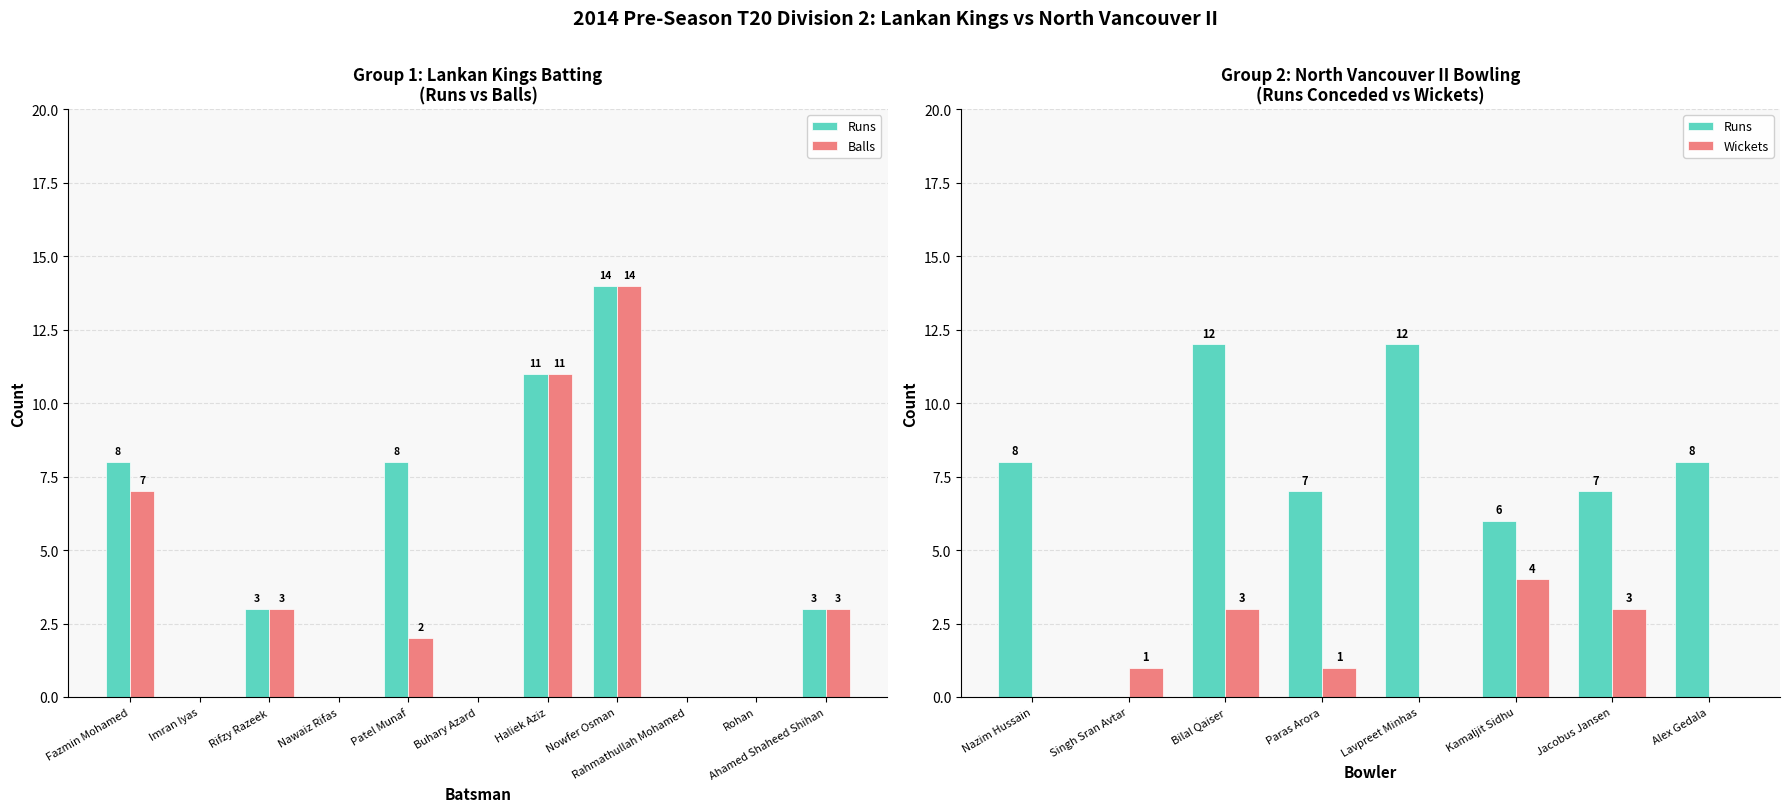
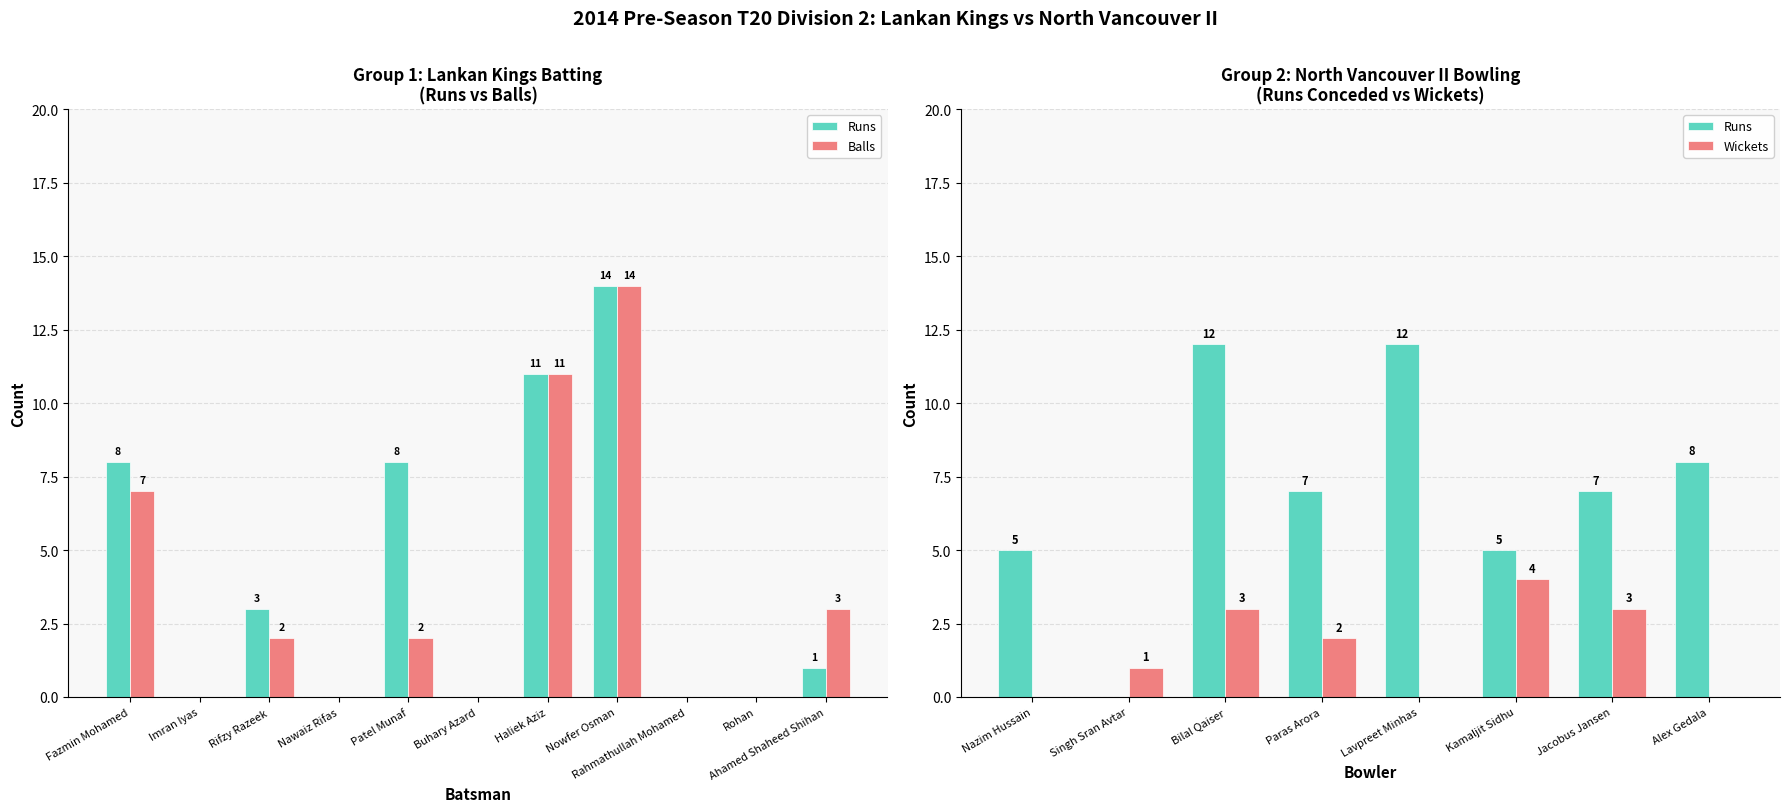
  {
    "Group 1: Lankan Kings Batting (Runs vs Balls)": {
      "Runs": {
        "Fazmin Mohamed": 8,
        "Rifzy Razeek": 3,
        "Patel Munaf": 8,
        "Haliek Aziz": 11,
        "Nowfer Osman": 14,
-       "Ahamed Shaheed Shihan": 3
+       "Ahamed Shaheed Shihan": 1
      },
      "Balls": {
        "Fazmin Mohamed": 7,
-       "Rifzy Razeek": 3,
+       "Rifzy Razeek": 2,
        "Patel Munaf": 2,
        "Haliek Aziz": 11,
        "Nowfer Osman": 14,
        "Ahamed Shaheed Shihan": 3
      }
    },
    "Group 2: North Vancouver II Bowling (Runs Conceded vs Wickets)": {
      "Runs": {
-       "Nazim Hussain": 8,
+       "Nazim Hussain": 5,
        "Bilal Qaiser": 12,
        "Paras Arora": 7,
        "Lavpreet Minhas": 12,
-       "Kamaljit Sidhu": 6,
+       "Kamaljit Sidhu": 5,
        "Jacobus Jansen": 7,
        "Alex Gedala": 8
      },
      "Wickets": {
        "Singh Sran Avtar": 1,
        "Bilal Qaiser": 3,
-       "Paras Arora": 1,
+       "Paras Arora": 2,
        "Kamaljit Sidhu": 4,
        "Jacobus Jansen": 3
      }
    }
  }
